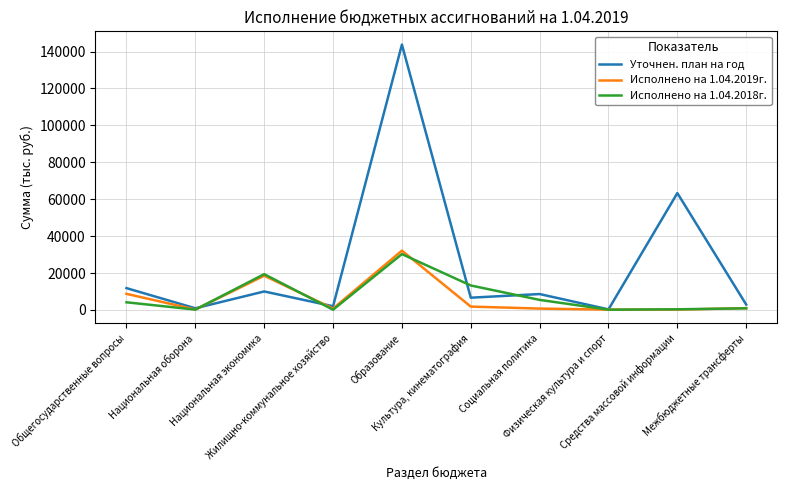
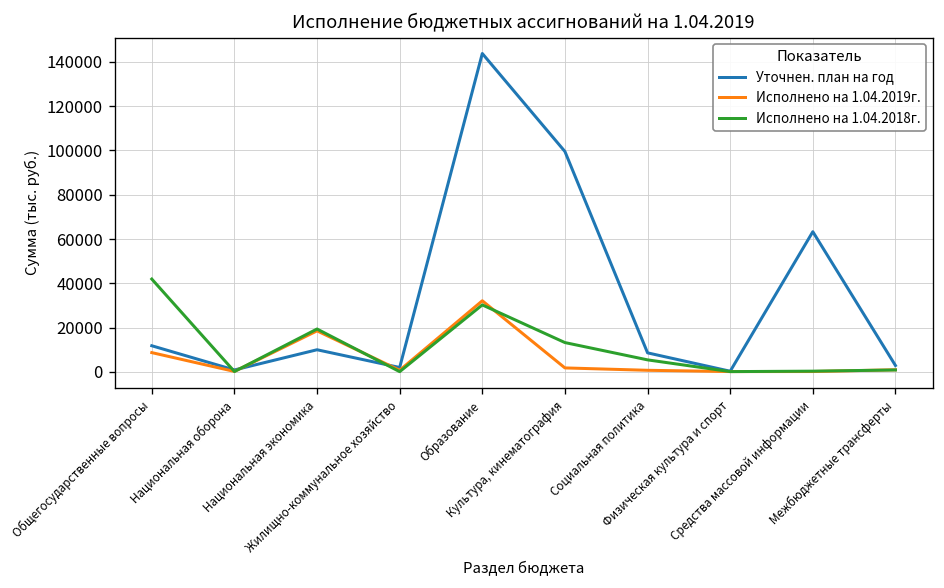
  {
    "Уточнен. план на год": {
      "Общегосударственные вопросы": 12000,
      "Национальная экономика": 10000,
      "Образование": 144000,
-     "Культура, кинематография": 7000,
+     "Культура, кинематография": 100000,
      "Социальная политика": 9000,
      "Средства массовой информации": 63000,
      "Межбюджетные трансферты": 3000
    },
    "Исполнено на 1.04.2019г.": {
      "Общегосударственные вопросы": 9000,
      "Образование": 32000,
      "Культура, кинематография": 2000,
      "Социальная политика": 1000
    },
    "Исполнено на 1.04.2018г.": {
-     "Общегосударственные вопросы": 4000,
+     "Общегосударственные вопросы": 42000,
      "Образование": 30000,
      "Культура, кинематография": 13000,
      "Социальная политика": 5000
    }
  }
